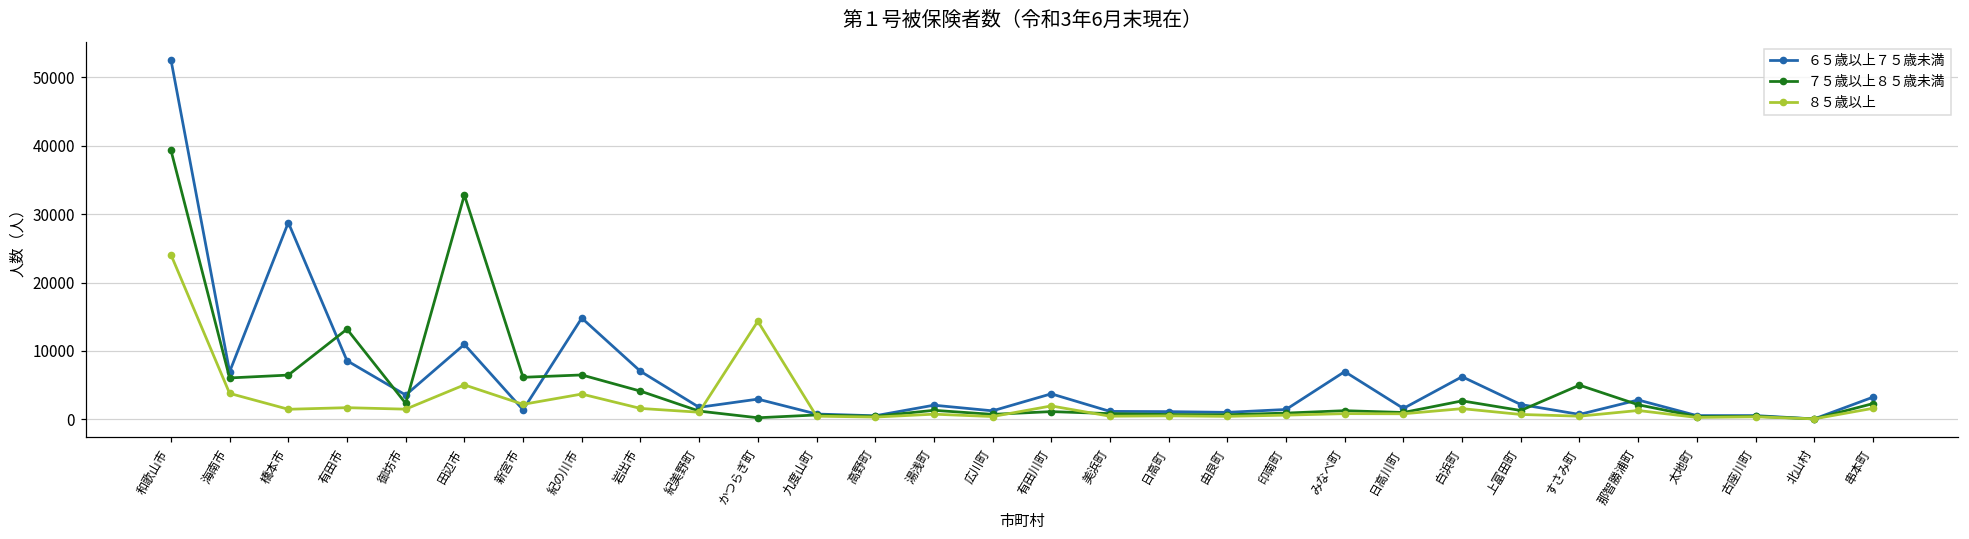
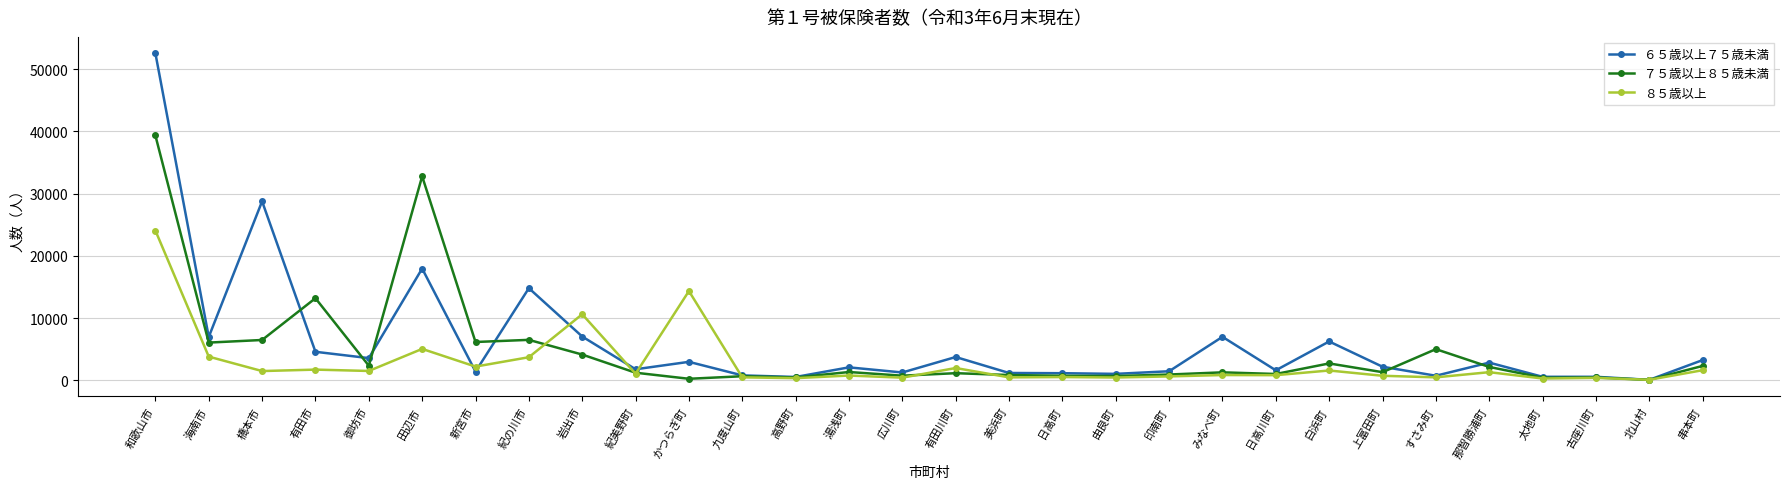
  {
    "６５歳以上７５歳未満": {
      "和歌山市": 53000,
      "海南市": 7000,
      "橋本市": 29000,
-     "有田市": 9000,
+     "有田市": 5000,
      "御坊市": 4000,
-     "田辺市": 11000,
+     "田辺市": 18000,
      "新宮市": 1000,
      "紀の川市": 15000,
      "岩出市": 7000,
      "紀美野町": 2000,
      "かつらぎ町": 3000,
      "湯浅町": 2000,
      "広川町": 1000,
      "有田川町": 4000,
      "日高町": 1000,
      "印南町": 1000,
      "みなべ町": 7000,
      "日高川町": 2000,
      "白浜町": 6000,
      "上富田町": 2000,
      "那智勝浦町": 3000,
      "串本町": 3000
    },
    "７５歳以上８５歳未満": {
      "和歌山市": 39000,
      "海南市": 6000,
      "橋本市": 6000,
      "有田市": 13000,
      "御坊市": 2000,
      "田辺市": 33000,
      "新宮市": 6000,
      "紀の川市": 6000,
      "岩出市": 4000,
      "かつらぎ町": 0,
      "湯浅町": 1000,
      "有田川町": 1000,
      "みなべ町": 1000,
      "白浜町": 3000,
      "上富田町": 1000,
      "すさみ町": 5000,
      "那智勝浦町": 2000,
      "串本町": 2000
    },
    "８５歳以上": {
      "和歌山市": 24000,
      "海南市": 4000,
      "橋本市": 1000,
      "有田市": 2000,
      "御坊市": 1000,
      "田辺市": 5000,
      "新宮市": 2000,
      "紀の川市": 4000,
-     "岩出市": 2000,
+     "岩出市": 11000,
      "かつらぎ町": 14000,
      "湯浅町": 1000,
      "有田川町": 2000,
      "みなべ町": 1000,
      "白浜町": 2000,
      "上富田町": 1000,
      "那智勝浦町": 1000,
      "串本町": 2000
    }
  }
